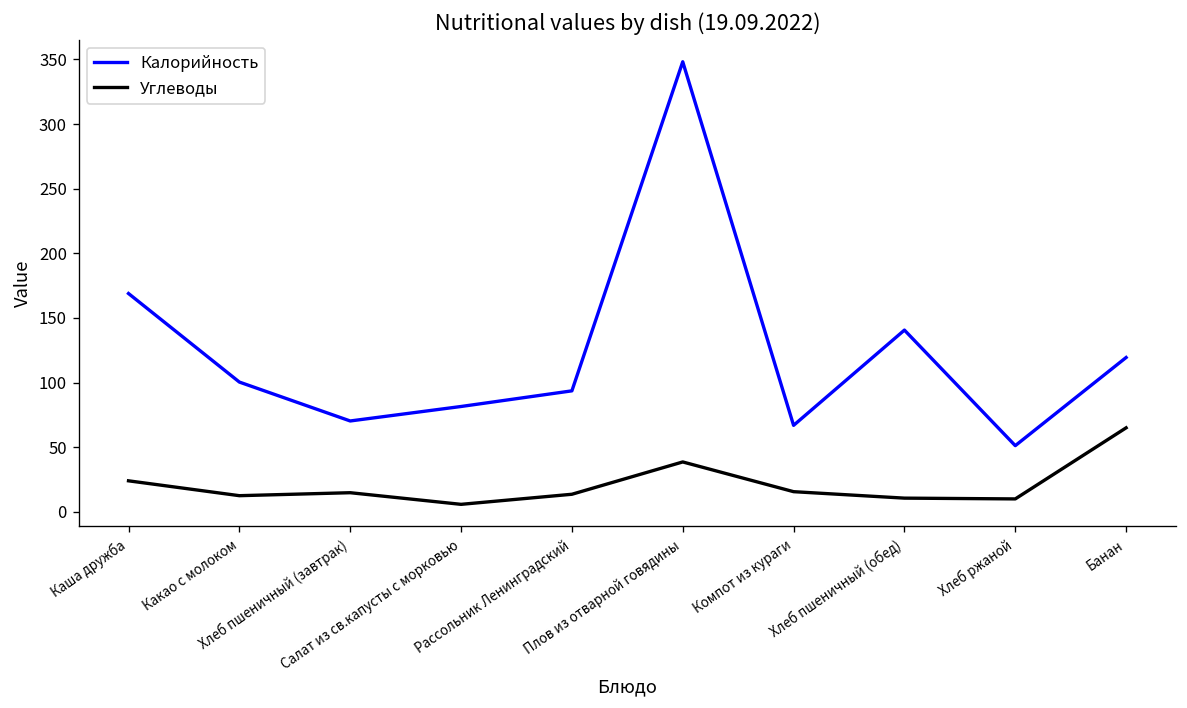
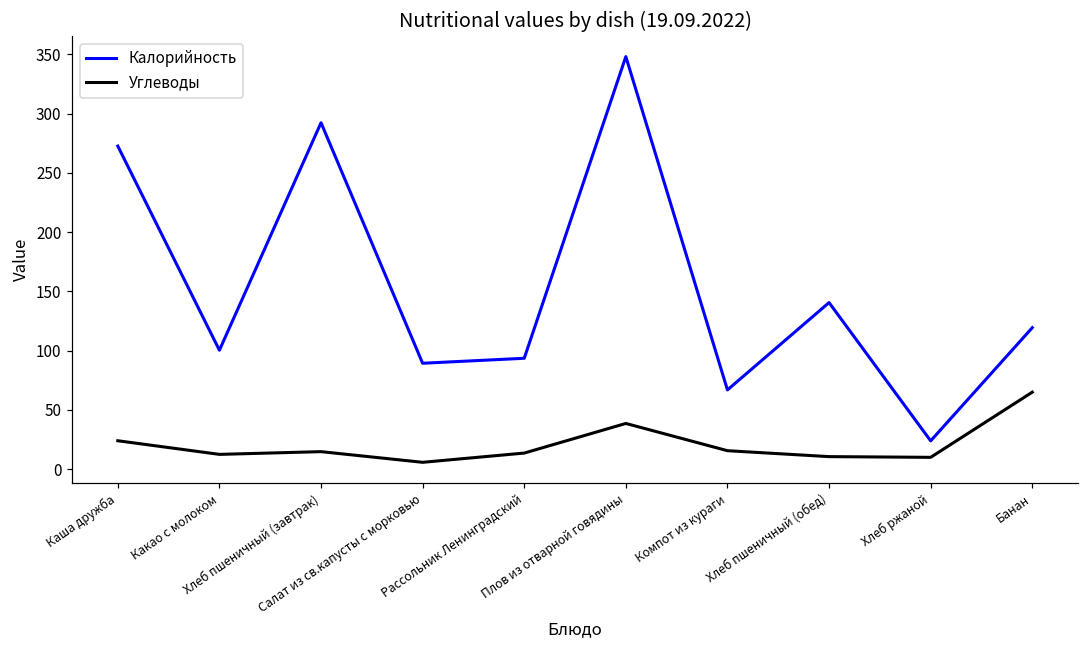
  {
    "Калорийность": {
-     "Каша дружба": 169,
+     "Каша дружба": 273,
      "Какао с молоком": 100,
-     "Хлеб пшеничный (завтрак)": 70,
-     "Салат из св.капусты с морковью": 82,
+     "Хлеб пшеничный (завтрак)": 292,
+     "Салат из св.капусты с морковью": 89,
      "Рассольник Ленинградский": 94,
      "Плов из отварной говядины": 348,
      "Компот из кураги": 67,
      "Хлеб пшеничный (обед)": 141,
-     "Хлеб ржаной": 51,
+     "Хлеб ржаной": 24,
      "Банан": 119
    },
    "Углеводы": {
      "Каша дружба": 24,
      "Какао с молоком": 13,
      "Хлеб пшеничный (завтрак)": 15,
      "Салат из св.капусты с морковью": 6,
      "Рассольник Ленинградский": 14,
      "Плов из отварной говядины": 39,
      "Компот из кураги": 16,
      "Хлеб пшеничный (обед)": 11,
      "Хлеб ржаной": 10,
      "Банан": 65
    }
  }
